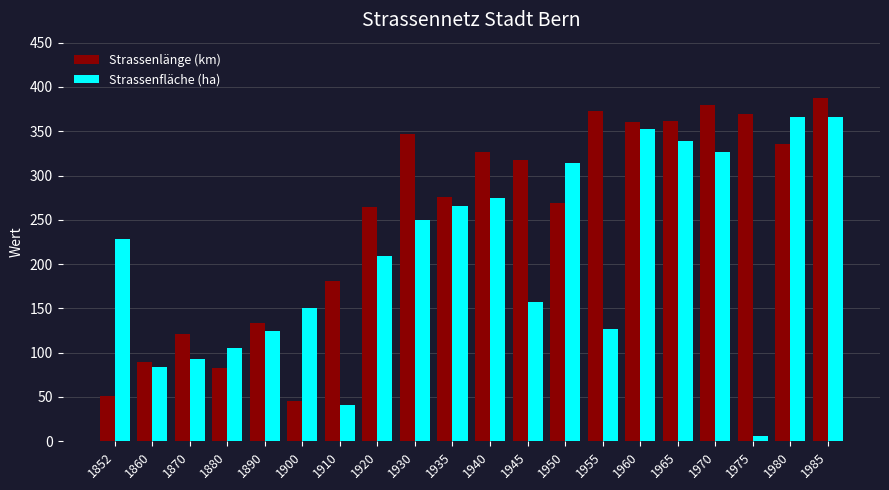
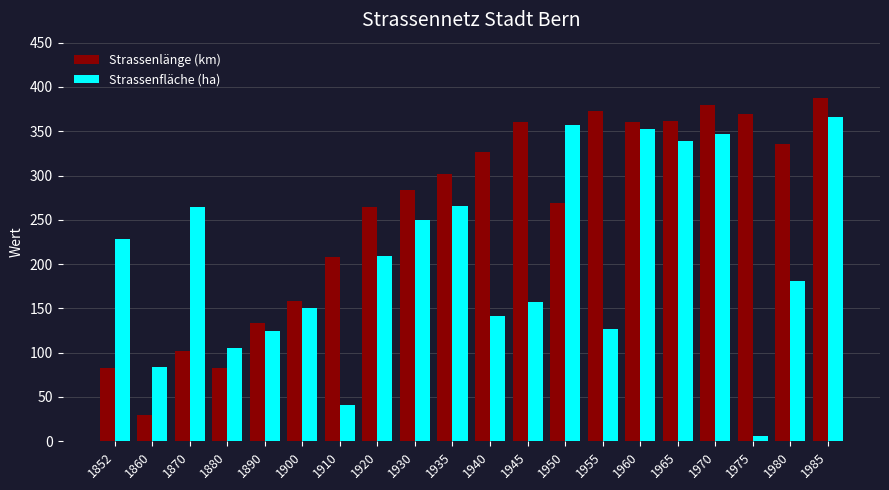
  {
    "Strassenlänge (km)": {
-     "1852": 50,
-     "1860": 90,
-     "1870": 120,
+     "1852": 80,
+     "1860": 30,
+     "1870": 100,
      "1880": 80,
      "1890": 130,
-     "1900": 50,
-     "1910": 180,
+     "1900": 160,
+     "1910": 210,
      "1920": 260,
-     "1930": 350,
-     "1935": 280,
+     "1930": 280,
+     "1935": 300,
      "1940": 330,
-     "1945": 320,
+     "1945": 360,
      "1950": 270,
      "1955": 370,
      "1960": 360,
      "1965": 360,
      "1970": 380,
      "1975": 370,
      "1980": 340,
      "1985": 390
    },
    "Strassenfläche (ha)": {
      "1852": 230,
      "1860": 80,
-     "1870": 90,
+     "1870": 260,
      "1880": 100,
      "1890": 120,
      "1900": 150,
      "1910": 40,
      "1920": 210,
      "1930": 250,
      "1935": 270,
-     "1940": 270,
+     "1940": 140,
      "1945": 160,
-     "1950": 310,
+     "1950": 360,
      "1955": 130,
      "1960": 350,
      "1965": 340,
-     "1970": 330,
+     "1970": 350,
      "1975": 10,
-     "1980": 370,
+     "1980": 180,
      "1985": 370
    }
  }
